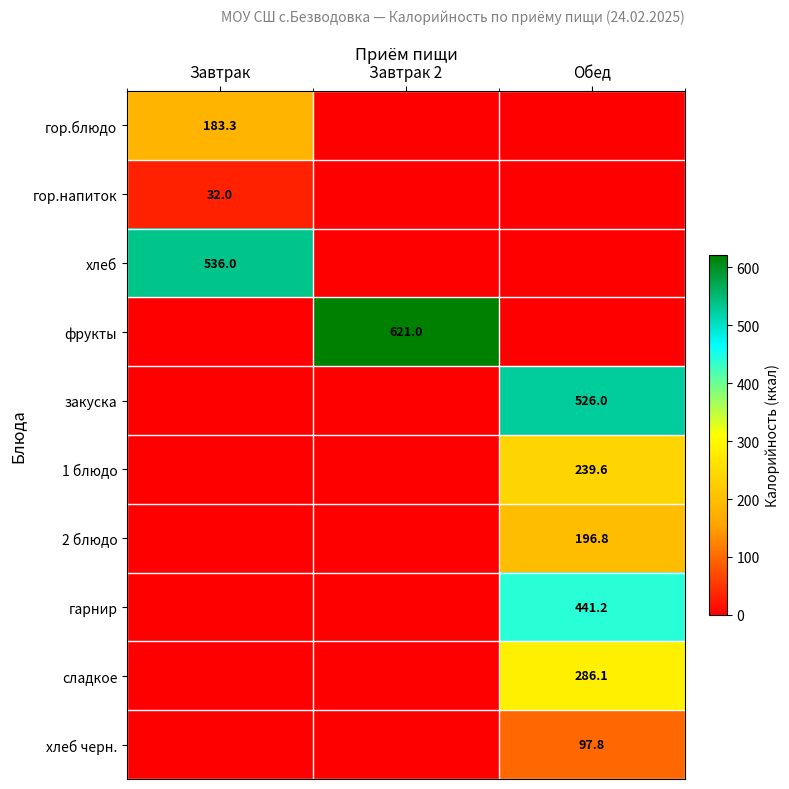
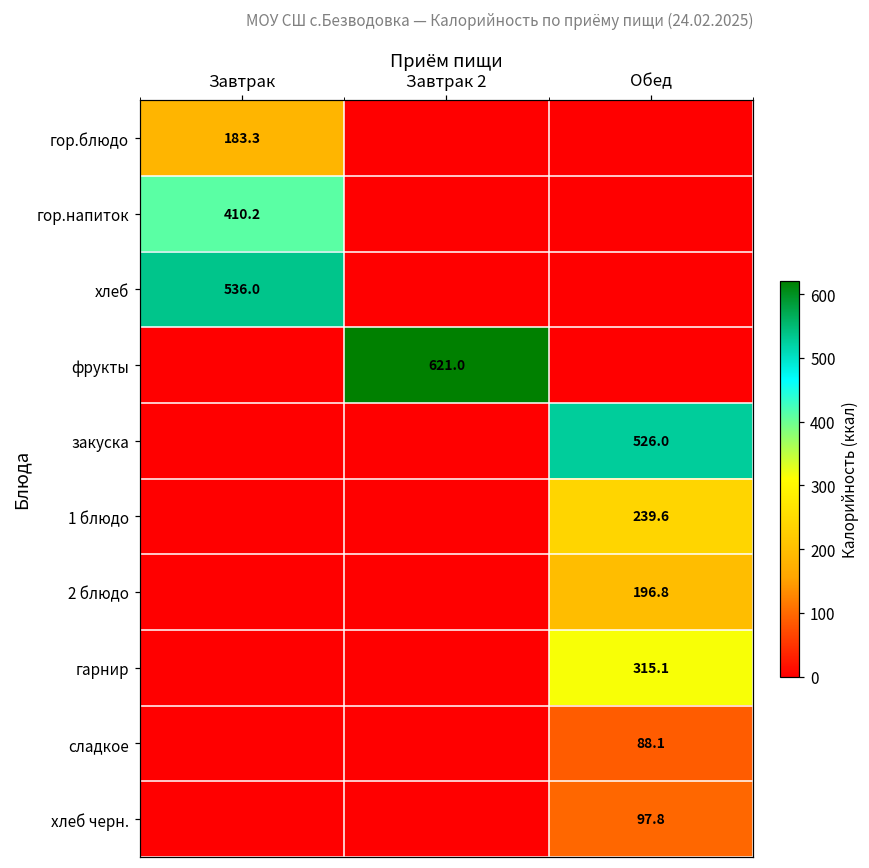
  {
    "гор.блюдо": {
      "Завтрак": 183.3
    },
    "гор.напиток": {
-     "Завтрак": 32.0
+     "Завтрак": 410.2
    },
    "хлеб": {
      "Завтрак": 536.0
    },
    "фрукты": {
      "Завтрак 2": 621.0
    },
    "закуска": {
      "Обед": 526.0
    },
    "1 блюдо": {
      "Обед": 239.6
    },
    "2 блюдо": {
      "Обед": 196.8
    },
    "гарнир": {
-     "Обед": 441.2
+     "Обед": 315.1
    },
    "сладкое": {
-     "Обед": 286.1
+     "Обед": 88.1
    },
    "хлеб черн.": {
      "Обед": 97.8
    }
  }
